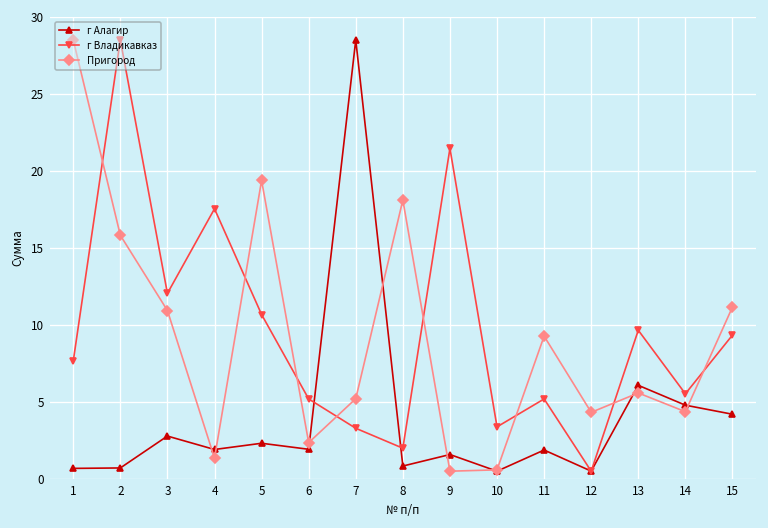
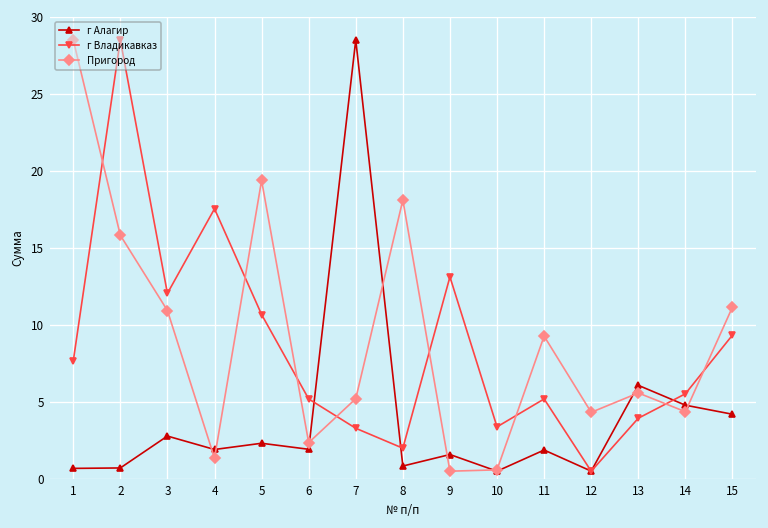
  {
    "г Алагир": {
      "1": 0.7,
      "2": 0.7,
      "3": 2.8,
      "4": 1.9,
      "5": 2.3,
      "6": 1.9,
      "7": 28.5,
      "8": 0.8,
      "9": 1.6,
      "11": 1.9,
      "13": 6.1,
      "14": 4.8,
      "15": 4.2
    },
    "г Владикавказ": {
      "1": 7.6,
      "3": 12.0,
      "4": 17.5,
      "5": 10.7,
      "6": 5.2,
      "7": 3.3,
      "8": 2.0,
-     "9": 21.5,
+     "9": 13.1,
      "10": 3.4,
      "11": 5.2,
-     "13": 9.7,
+     "13": 3.9,
      "14": 5.5,
      "15": 9.3
    },
    "Пригород": {
      "2": 15.8,
      "3": 10.9,
      "4": 1.3,
      "5": 19.4,
      "6": 2.4,
      "7": 5.2,
      "8": 18.1,
      "9": 0.5,
      "11": 9.3,
      "12": 4.3,
      "13": 5.6,
      "14": 4.4,
      "15": 11.2
    }
  }
